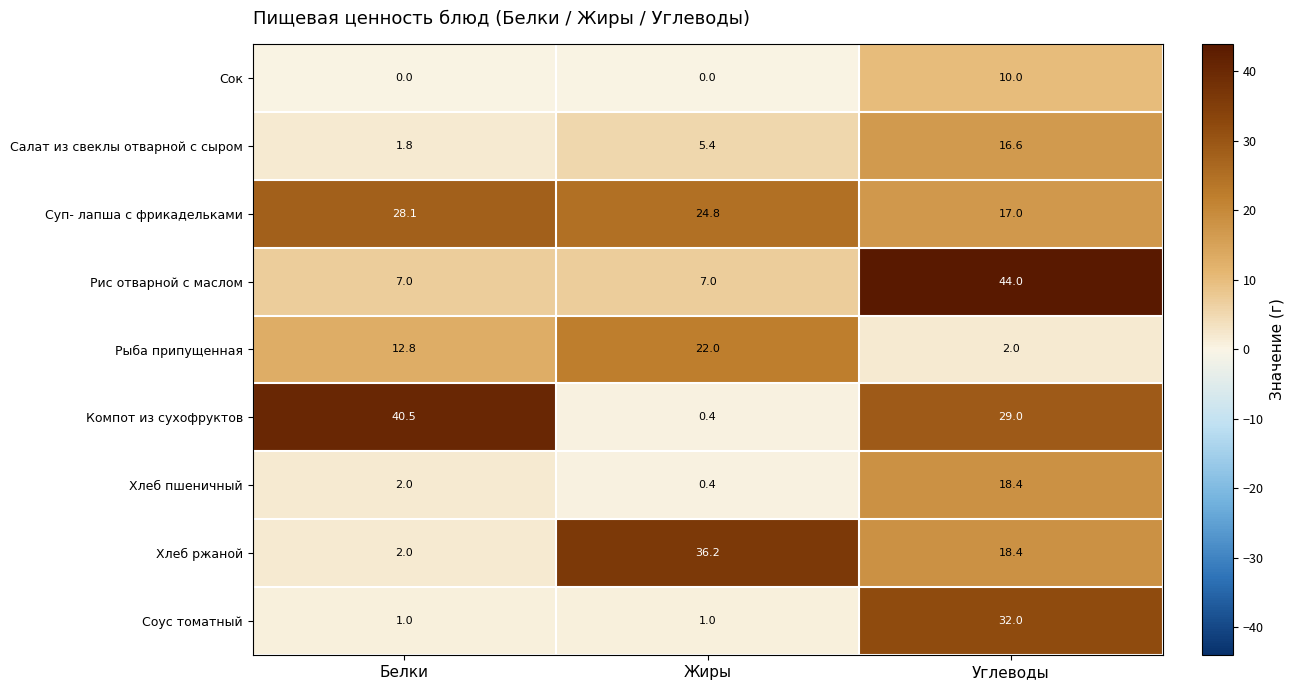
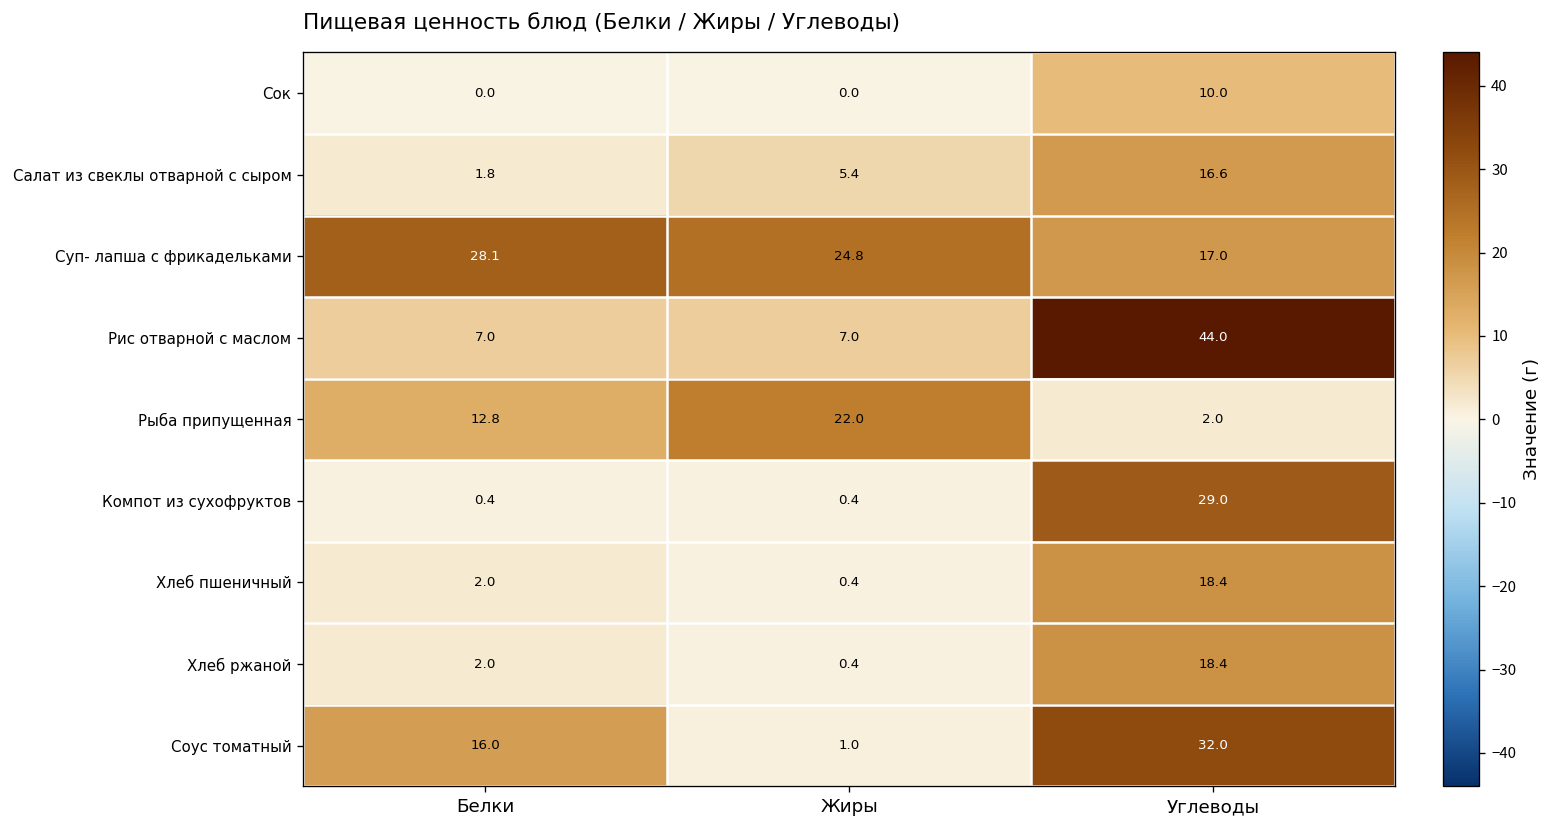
  {
    "Сок": {
      "Белки": 0.0,
      "Жиры": 0.0,
      "Углеводы": 10.0
    },
    "Салат из свеклы отварной с сыром": {
      "Белки": 1.8,
      "Жиры": 5.4,
      "Углеводы": 16.6
    },
    "Суп- лапша с фрикадельками": {
      "Белки": 28.1,
      "Жиры": 24.8,
      "Углеводы": 17.0
    },
    "Рис отварной с маслом": {
      "Белки": 7.0,
      "Жиры": 7.0,
      "Углеводы": 44.0
    },
    "Рыба припущенная": {
      "Белки": 12.8,
      "Жиры": 22.0,
      "Углеводы": 2.0
    },
    "Компот из сухофруктов": {
-     "Белки": 40.5,
+     "Белки": 0.4,
      "Жиры": 0.4,
      "Углеводы": 29.0
    },
    "Хлеб пшеничный": {
      "Белки": 2.0,
      "Жиры": 0.4,
      "Углеводы": 18.4
    },
    "Хлеб ржаной": {
      "Белки": 2.0,
-     "Жиры": 36.2,
+     "Жиры": 0.4,
      "Углеводы": 18.4
    },
    "Соус томатный": {
-     "Белки": 1.0,
+     "Белки": 16.0,
      "Жиры": 1.0,
      "Углеводы": 32.0
    }
  }
